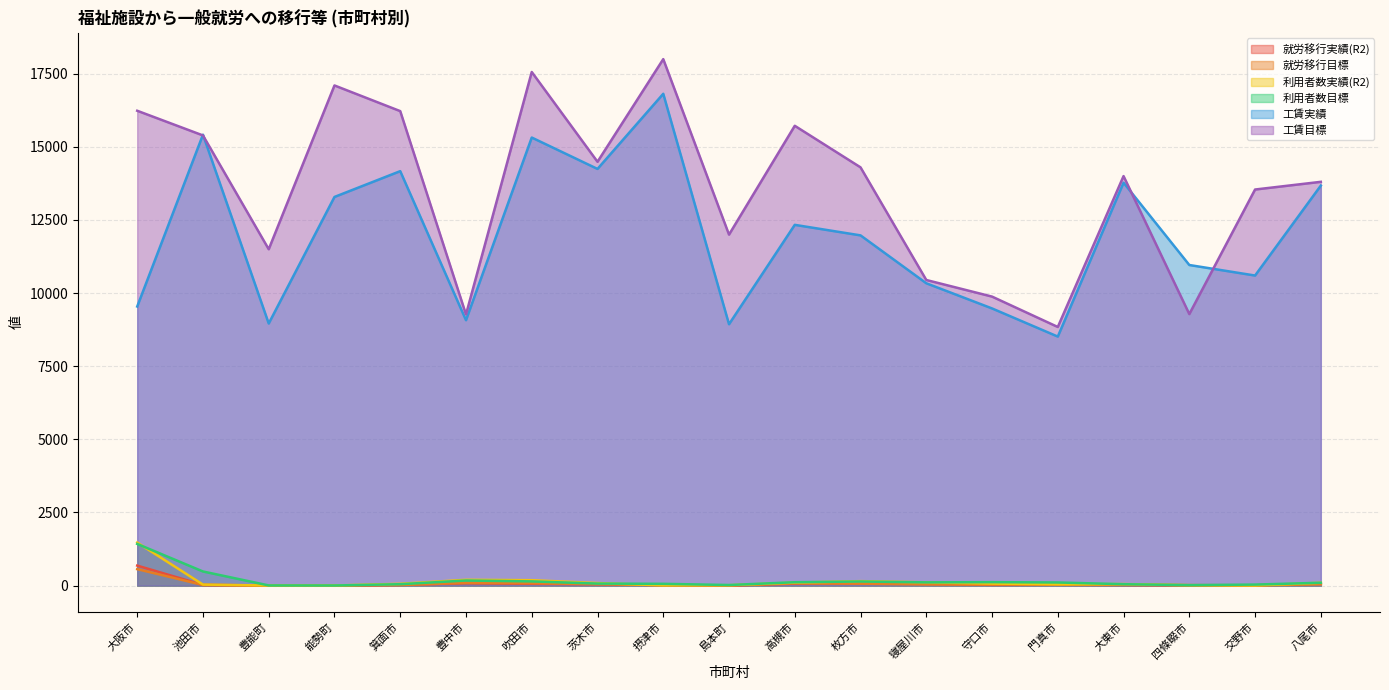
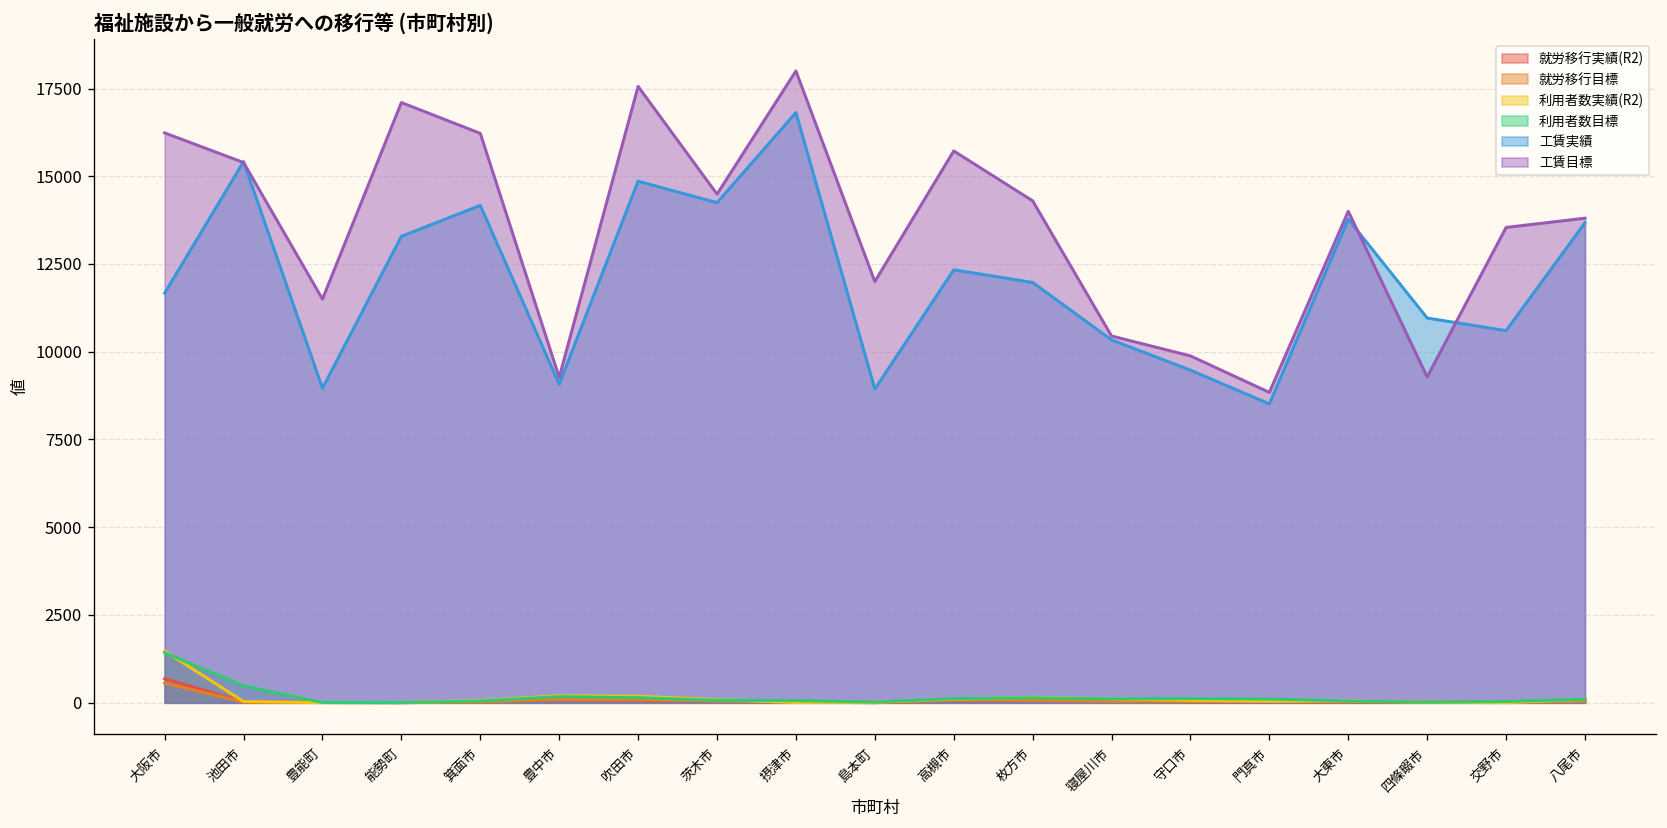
  {
    "利用者数目標": {
      "池田市": 500
    },
    "工賃実績": {
-     "大阪市": 9500,
+     "大阪市": 11700,
      "豊能町": 9000,
      "能勢町": 13300,
      "箕面市": 14200,
      "豊中市": 9100,
-     "吹田市": 15300,
+     "吹田市": 14900,
      "茨木市": 14200,
      "摂津市": 16800,
      "島本町": 8900,
      "高槻市": 12300,
      "枚方市": 12000,
      "寝屋川市": 10300,
      "守口市": 9500,
      "門真市": 8500,
      "大東市": 13800,
      "四條畷市": 11000,
      "交野市": 10600,
      "八尾市": 13700
    },
    "工賃目標": {
      "大阪市": 16200,
      "豊能町": 11500,
      "能勢町": 17100,
      "箕面市": 16200,
      "豊中市": 9300,
      "吹田市": 17600,
      "茨木市": 14500,
      "摂津市": 18000,
      "島本町": 12000,
      "高槻市": 15700,
      "枚方市": 14300,
      "寝屋川市": 10400,
      "守口市": 9900,
      "門真市": 8800,
      "大東市": 14000,
      "四條畷市": 9300,
      "交野市": 13500,
      "八尾市": 13800
    }
  }
